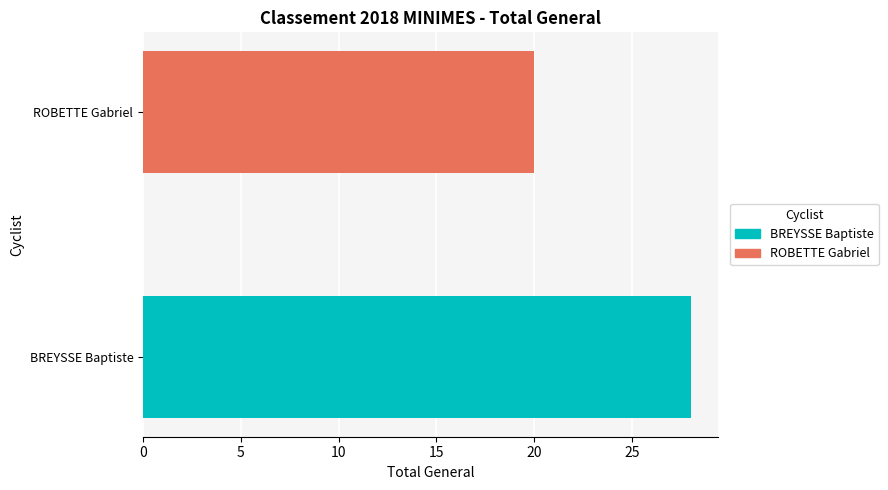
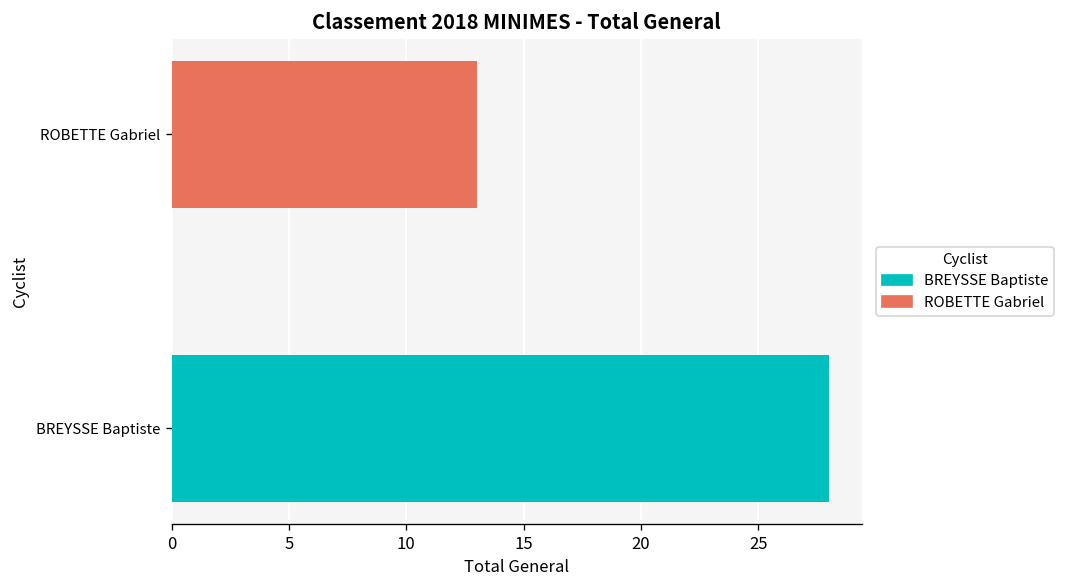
  {
-   "ROBETTE Gabriel": 20,
+   "ROBETTE Gabriel": 13,
    "BREYSSE Baptiste": 28
  }
